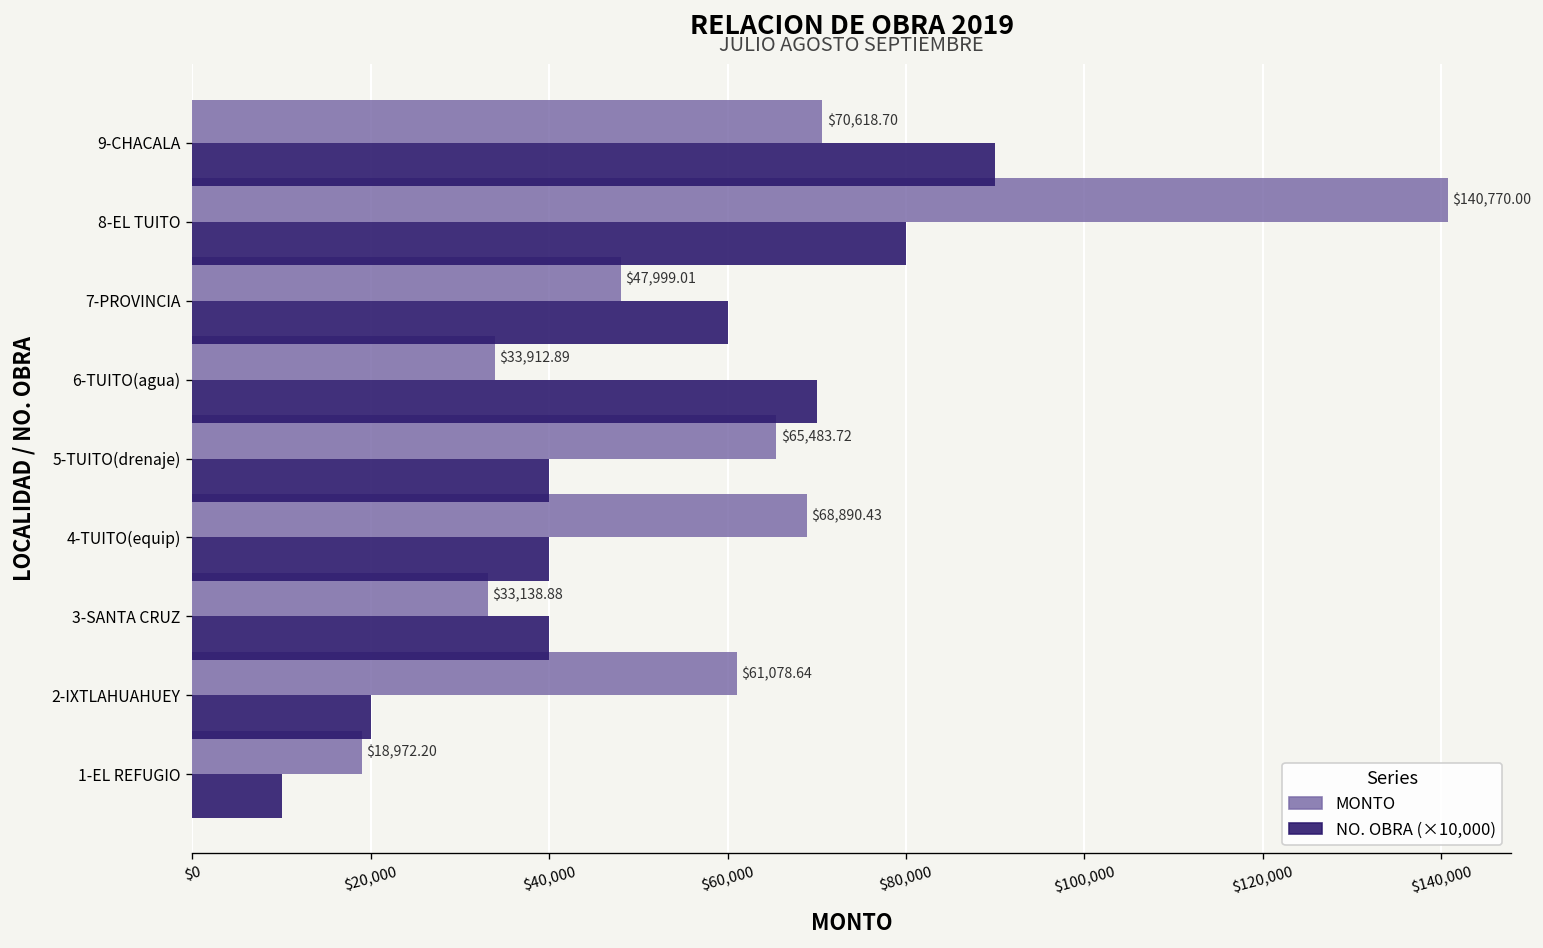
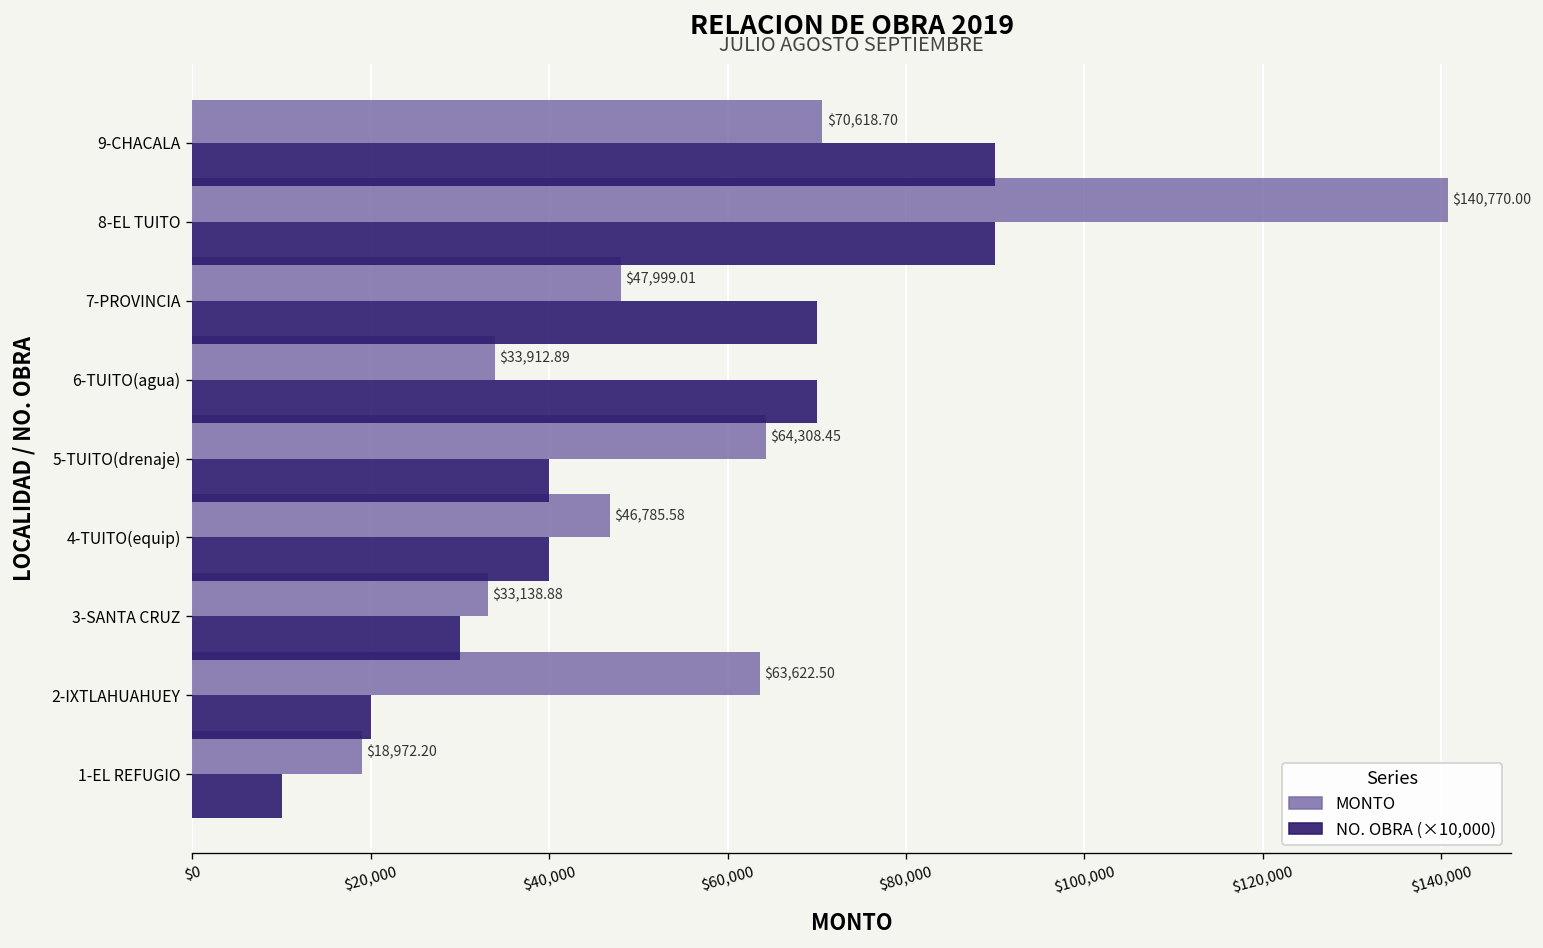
  {
    "MONTO": {
      "9-CHACALA": "$70,618.70",
      "8-EL TUITO": "$140,770.00",
      "7-PROVINCIA": "$47,999.01",
      "6-TUITO(agua)": "$33,912.89",
-     "5-TUITO(drenaje)": "$65,483.72",
-     "4-TUITO(equip)": "$68,890.43",
+     "5-TUITO(drenaje)": "$64,308.45",
+     "4-TUITO(equip)": "$46,785.58",
      "3-SANTA CRUZ": "$33,138.88",
-     "2-IXTLAHUAHUEY": "$61,078.64",
+     "2-IXTLAHUAHUEY": "$63,622.50",
      "1-EL REFUGIO": "$18,972.20"
    },
    "NO. OBRA (×10,000)": {
      "9-CHACALA": "$90,000",
-     "8-EL TUITO": "$80,000",
-     "7-PROVINCIA": "$60,000",
+     "8-EL TUITO": "$90,000",
+     "7-PROVINCIA": "$70,000",
      "6-TUITO(agua)": "$70,000",
      "5-TUITO(drenaje)": "$40,000",
      "4-TUITO(equip)": "$40,000",
-     "3-SANTA CRUZ": "$40,000",
+     "3-SANTA CRUZ": "$30,000",
      "2-IXTLAHUAHUEY": "$20,000",
      "1-EL REFUGIO": "$10,000"
    }
  }
